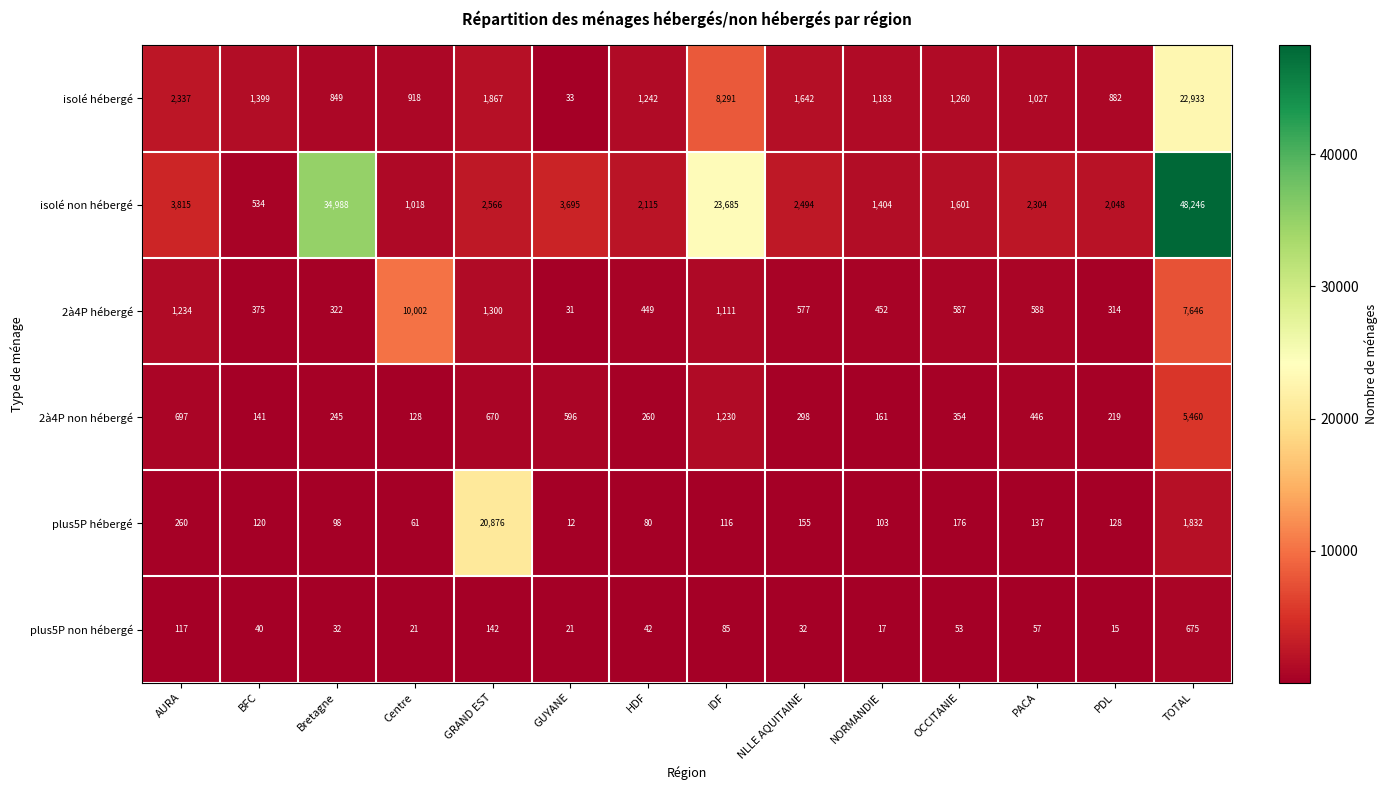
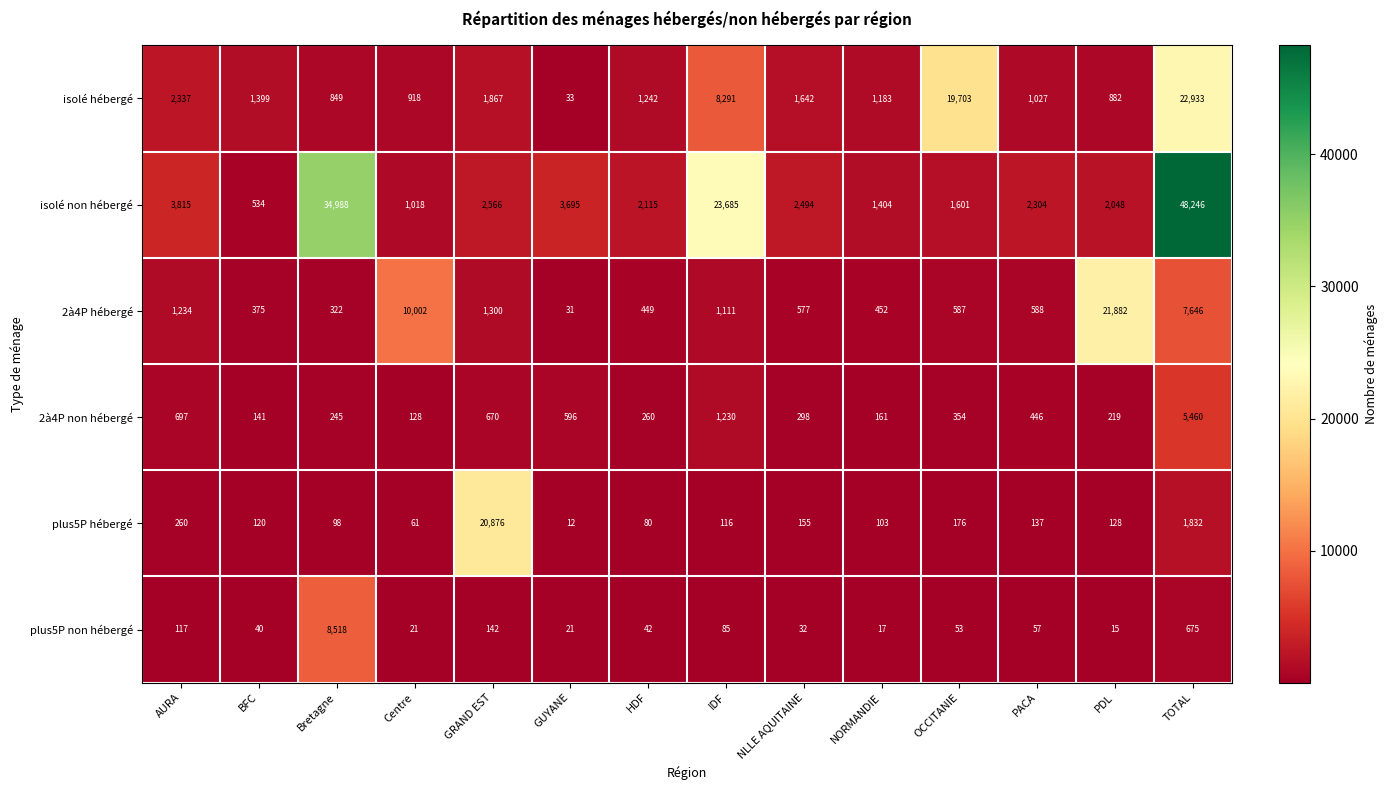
  {
    "isolé hébergé": {
      "AURA": "2,337",
      "BFC": "1,399",
      "Bretagne": "849",
      "Centre": "918",
      "GRAND EST": "1,867",
      "GUYANE": "33",
      "HDF": "1,242",
      "IDF": "8,291",
      "NLLE AQUITAINE": "1,642",
      "NORMANDIE": "1,183",
-     "OCCITANIE": "1,260",
+     "OCCITANIE": "19,703",
      "PACA": "1,027",
      "PDL": "882",
      "TOTAL": "22,933"
    },
    "isolé non hébergé": {
      "AURA": "3,815",
      "BFC": "534",
      "Bretagne": "34,988",
      "Centre": "1,018",
      "GRAND EST": "2,566",
      "GUYANE": "3,695",
      "HDF": "2,115",
      "IDF": "23,685",
      "NLLE AQUITAINE": "2,494",
      "NORMANDIE": "1,404",
      "OCCITANIE": "1,601",
      "PACA": "2,304",
      "PDL": "2,048",
      "TOTAL": "48,246"
    },
    "2à4P hébergé": {
      "AURA": "1,234",
      "BFC": "375",
      "Bretagne": "322",
      "Centre": "10,002",
      "GRAND EST": "1,300",
      "GUYANE": "31",
      "HDF": "449",
      "IDF": "1,111",
      "NLLE AQUITAINE": "577",
      "NORMANDIE": "452",
      "OCCITANIE": "587",
      "PACA": "588",
-     "PDL": "314",
+     "PDL": "21,882",
      "TOTAL": "7,646"
    },
    "2à4P non hébergé": {
      "AURA": "697",
      "BFC": "141",
      "Bretagne": "245",
      "Centre": "128",
      "GRAND EST": "670",
      "GUYANE": "596",
      "HDF": "260",
      "IDF": "1,230",
      "NLLE AQUITAINE": "298",
      "NORMANDIE": "161",
      "OCCITANIE": "354",
      "PACA": "446",
      "PDL": "219",
      "TOTAL": "5,460"
    },
    "plus5P hébergé": {
      "AURA": "260",
      "BFC": "120",
      "Bretagne": "98",
      "Centre": "61",
      "GRAND EST": "20,876",
      "GUYANE": "12",
      "HDF": "80",
      "IDF": "116",
      "NLLE AQUITAINE": "155",
      "NORMANDIE": "103",
      "OCCITANIE": "176",
      "PACA": "137",
      "PDL": "128",
      "TOTAL": "1,832"
    },
    "plus5P non hébergé": {
      "AURA": "117",
      "BFC": "40",
-     "Bretagne": "32",
+     "Bretagne": "8,518",
      "Centre": "21",
      "GRAND EST": "142",
      "GUYANE": "21",
      "HDF": "42",
      "IDF": "85",
      "NLLE AQUITAINE": "32",
      "NORMANDIE": "17",
      "OCCITANIE": "53",
      "PACA": "57",
      "PDL": "15",
      "TOTAL": "675"
    }
  }
